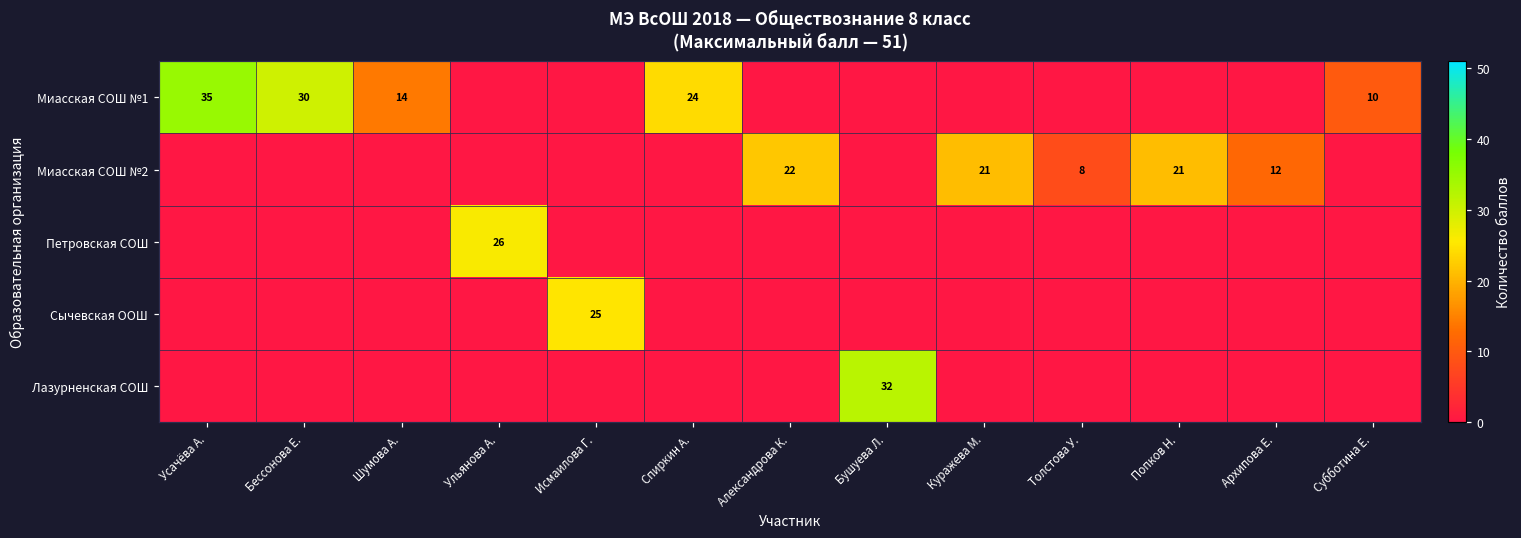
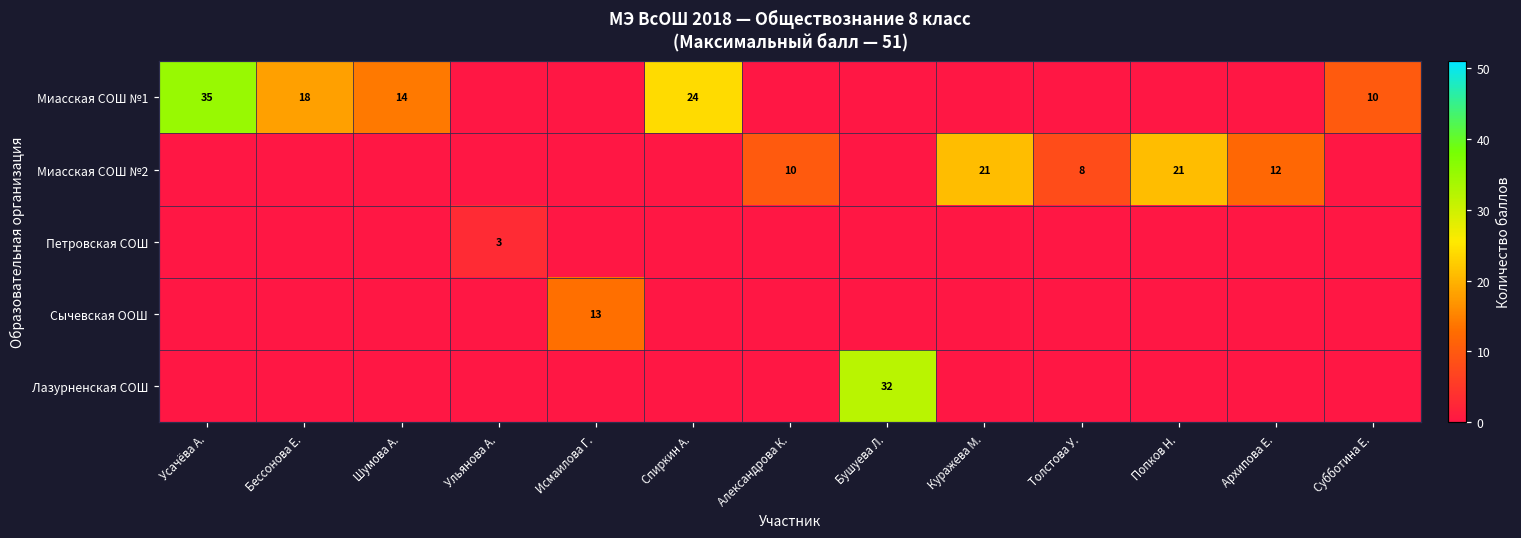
  {
    "Миасская СОШ №1": {
      "Усачёва А.": 35,
-     "Бессонова Е.": 30,
+     "Бессонова Е.": 18,
      "Шумова А.": 14,
      "Спиркин А.": 24,
      "Субботина Е.": 10
    },
    "Миасская СОШ №2": {
-     "Александрова К.": 22,
+     "Александрова К.": 10,
      "Куражева М.": 21,
      "Толстова У.": 8,
      "Попков Н.": 21,
      "Архипова Е.": 12
    },
    "Петровская СОШ": {
-     "Ульянова А.": 26
+     "Ульянова А.": 3
    },
    "Сычевская ООШ": {
-     "Исмаилова Г.": 25
+     "Исмаилова Г.": 13
    },
    "Лазурненская СОШ": {
      "Бушуева Л.": 32
    }
  }
